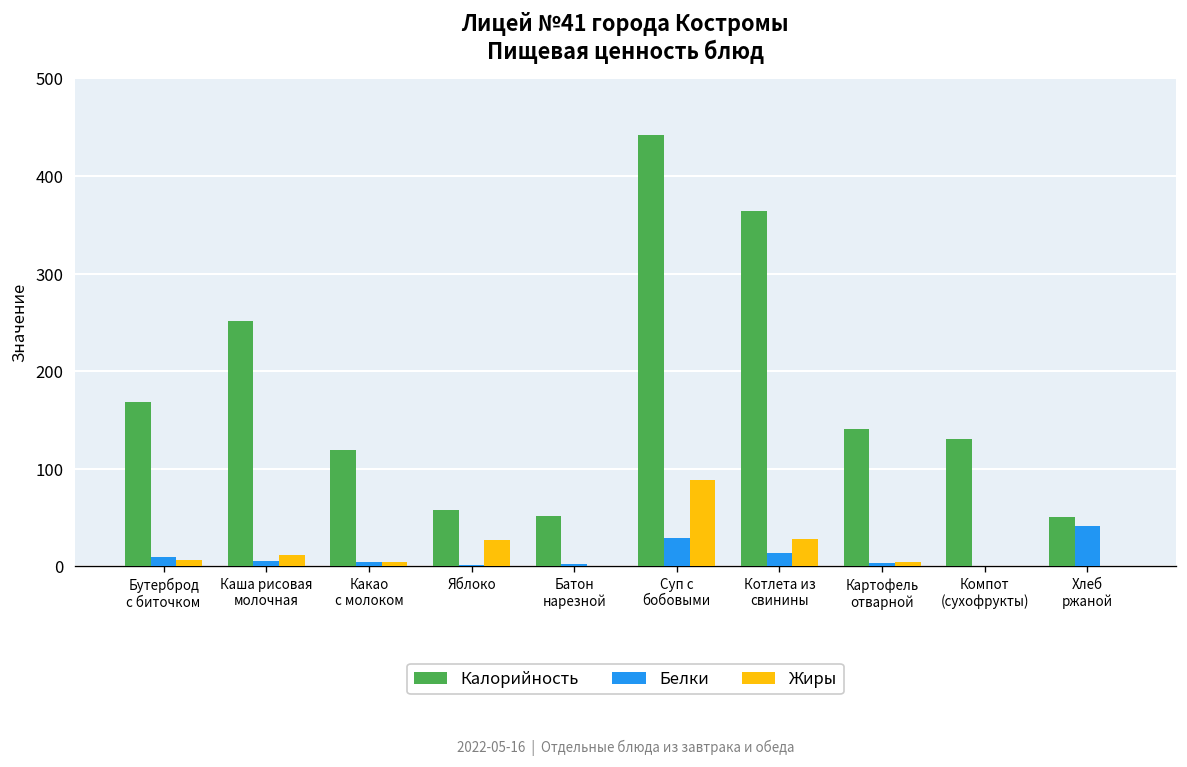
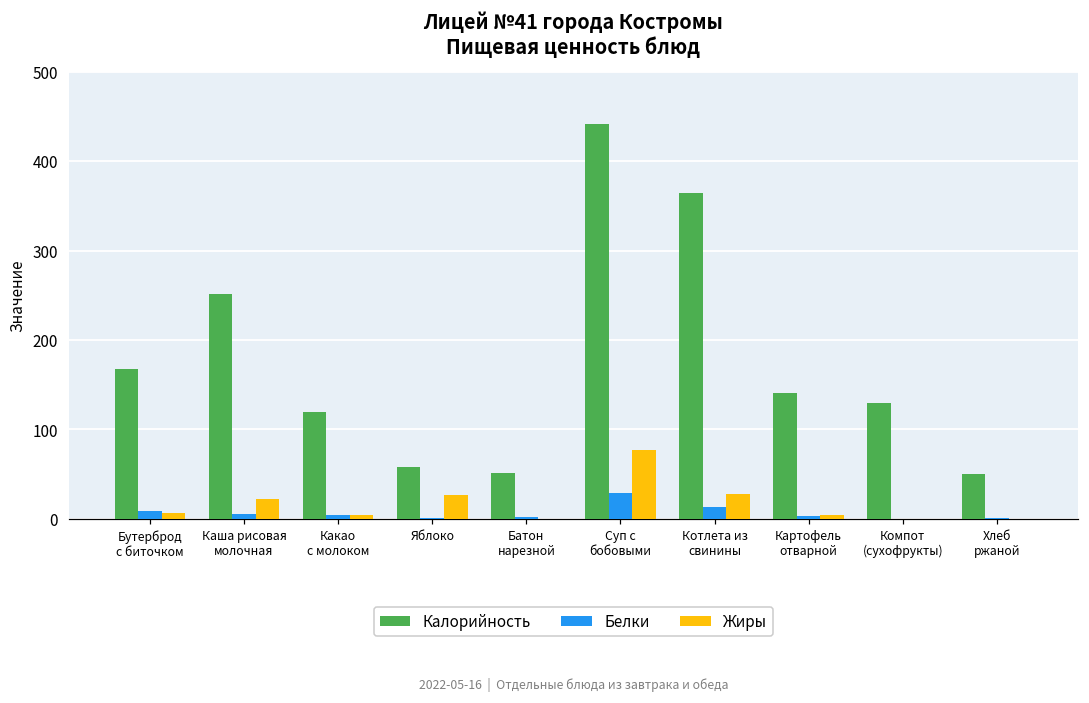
  {
    "Калорийность": {
      "Бутерброд с биточком": 170,
      "Каша рисовая молочная": 250,
      "Какао с молоком": 120,
      "Яблоко": 60,
      "Батон нарезной": 50,
      "Суп с бобовыми": 440,
      "Котлета из свинины": 360,
      "Картофель отварной": 140,
      "Компот (сухофрукты)": 130,
      "Хлеб ржаной": 50
    },
    "Белки": {
      "Бутерброд с биточком": 10,
      "Каша рисовая молочная": 10,
      "Какао с молоком": 0,
      "Суп с бобовыми": 30,
      "Котлета из свинины": 10,
      "Компот (сухофрукты)": 0,
-     "Хлеб ржаной": 40
+     "Хлеб ржаной": 0
    },
    "Жиры": {
      "Бутерброд с биточком": 10,
-     "Каша рисовая молочная": 10,
+     "Каша рисовая молочная": 20,
      "Какао с молоком": 0,
      "Яблоко": 30,
      "Батон нарезной": 0,
-     "Суп с бобовыми": 90,
+     "Суп с бобовыми": 80,
      "Котлета из свинины": 30,
      "Картофель отварной": 0,
      "Компот (сухофрукты)": 0,
      "Хлеб ржаной": 0
    }
  }
